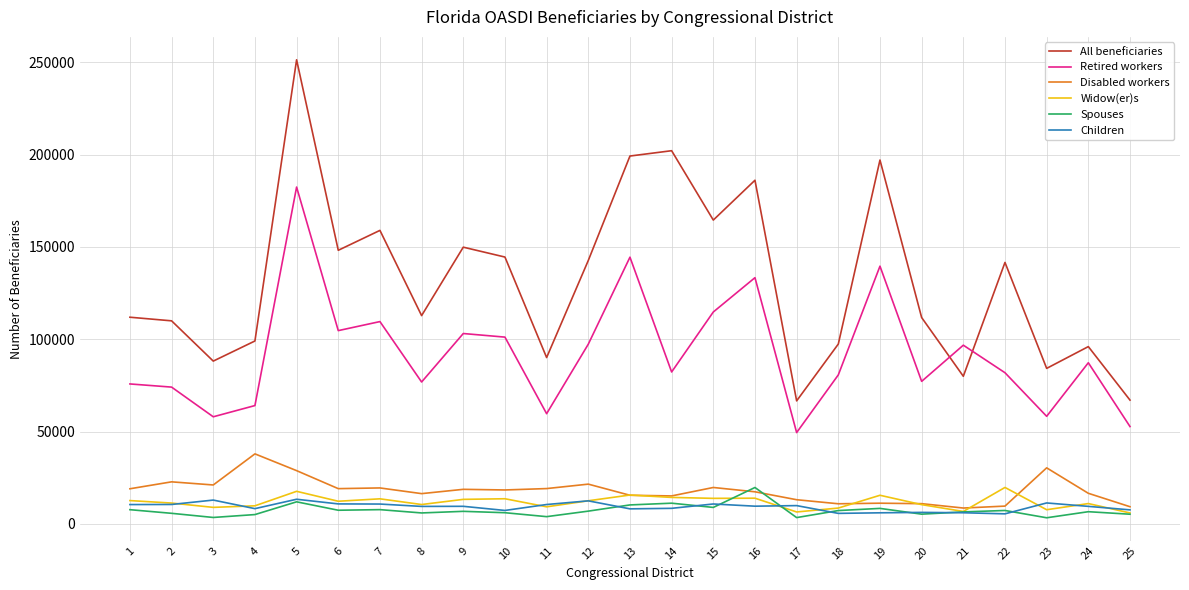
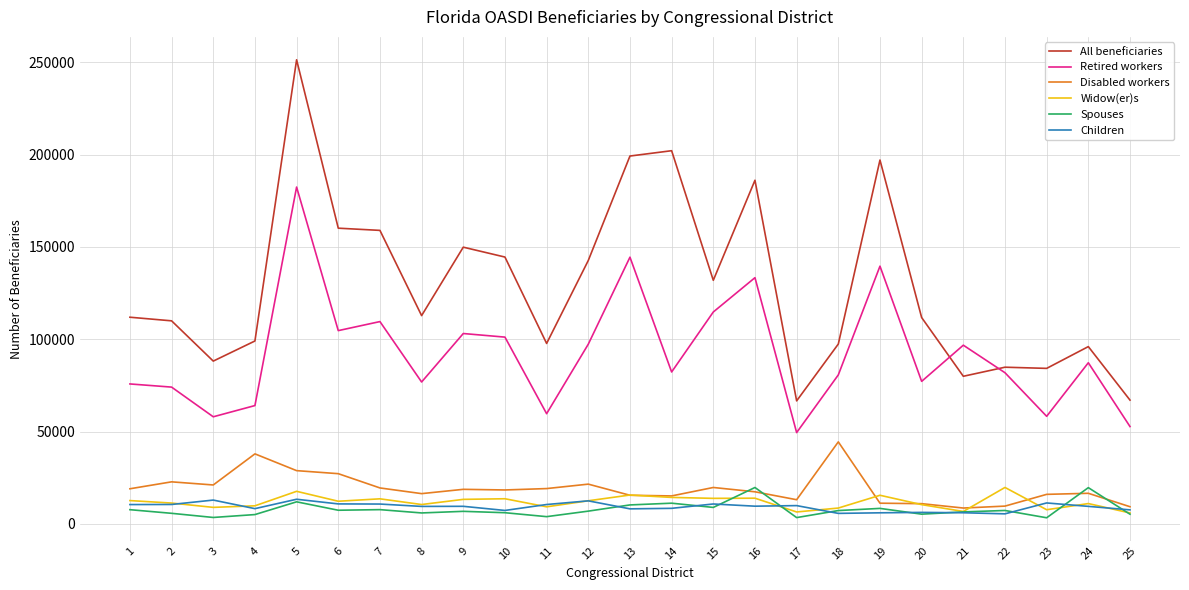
  {
    "All beneficiaries": {
      "1": 112000,
      "2": 110000,
      "3": 88000,
      "4": 99000,
      "5": 251000,
-     "6": 148000,
+     "6": 160000,
      "7": 159000,
      "8": 113000,
      "9": 150000,
      "10": 144000,
-     "11": 90000,
+     "11": 98000,
      "12": 143000,
      "13": 199000,
      "14": 202000,
-     "15": 165000,
+     "15": 132000,
      "16": 186000,
      "17": 67000,
      "18": 97000,
      "19": 197000,
      "20": 112000,
      "21": 80000,
-     "22": 142000,
+     "22": 85000,
      "23": 84000,
      "24": 96000,
      "25": 67000
    },
    "Retired workers": {
      "1": 76000,
      "2": 74000,
      "3": 58000,
      "4": 64000,
      "5": 182000,
      "6": 105000,
      "7": 110000,
      "8": 77000,
      "9": 103000,
      "10": 101000,
      "11": 60000,
      "12": 97000,
      "13": 144000,
      "14": 82000,
      "15": 115000,
      "16": 133000,
      "17": 49000,
      "18": 81000,
      "19": 140000,
      "20": 77000,
      "21": 97000,
      "22": 82000,
      "23": 58000,
      "24": 87000,
      "25": 53000
    },
    "Disabled workers": {
      "1": 19000,
      "2": 23000,
      "3": 21000,
      "4": 38000,
      "5": 29000,
-     "6": 19000,
+     "6": 27000,
      "7": 19000,
      "8": 16000,
      "9": 19000,
      "10": 18000,
      "11": 19000,
      "12": 21000,
      "15": 20000,
      "16": 17000,
      "17": 13000,
-     "18": 11000,
+     "18": 44000,
      "19": 11000,
      "21": 9000,
      "22": 10000,
-     "23": 30000,
+     "23": 16000,
      "24": 17000,
      "25": 9000
    },
    "Widow(er)s": {
      "1": 13000,
      "3": 9000,
      "4": 10000,
      "5": 18000,
      "6": 12000,
      "7": 14000,
      "9": 13000,
      "10": 14000,
      "15": 14000,
      "16": 14000,
      "17": 6000,
      "19": 15000,
      "22": 20000,
      "23": 8000,
      "24": 11000
    },
    "Spouses": {
      "1": 8000,
      "2": 6000,
      "3": 3000,
      "4": 5000,
      "6": 7000,
      "7": 8000,
      "8": 6000,
      "9": 7000,
      "11": 4000,
      "12": 7000,
      "13": 10000,
      "14": 11000,
      "15": 9000,
      "16": 20000,
      "17": 3000,
      "19": 8000,
      "22": 7000,
      "23": 3000,
-     "24": 7000
+     "24": 20000
    },
    "Children": {
      "1": 10000,
      "3": 13000,
      "4": 8000,
      "6": 11000,
      "7": 11000,
      "9": 9000,
      "13": 8000,
      "14": 8000,
      "15": 11000,
      "16": 10000,
      "17": 10000,
      "18": 6000,
      "19": 6000,
      "22": 5000,
      "23": 11000,
      "24": 9000,
      "25": 8000
    }
  }
